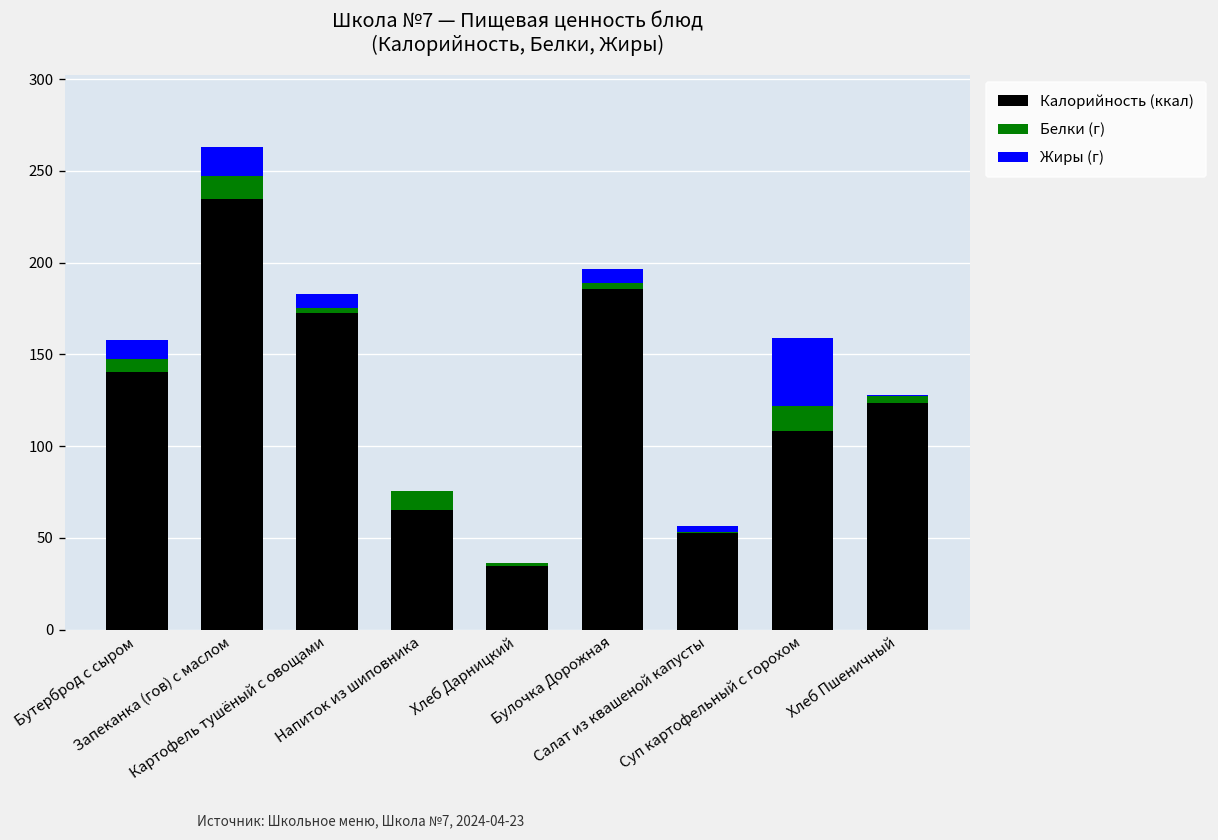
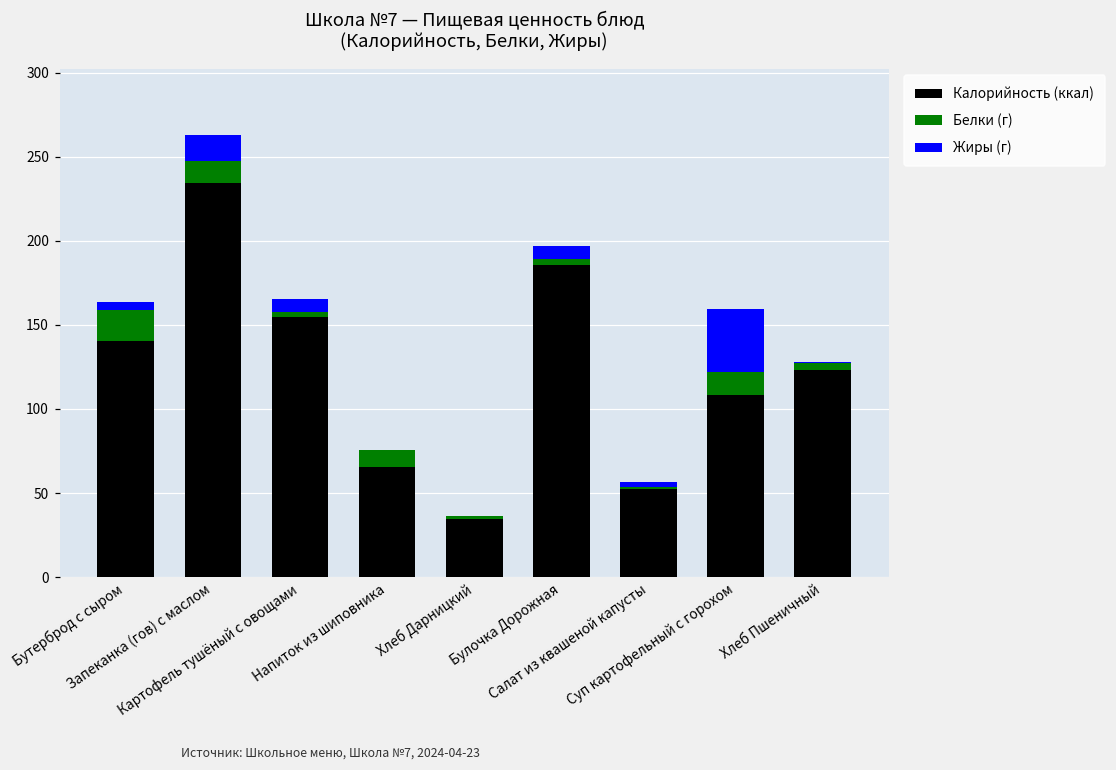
  {
    "Калорийность (ккал)": {
      "Бутерброд с сыром": 141,
      "Запеканка (гов) с маслом": 235,
-     "Картофель тушёный с овощами": 172,
+     "Картофель тушёный с овощами": 155,
      "Напиток из шиповника": 65,
      "Хлеб Дарницкий": 35,
      "Булочка Дорожная": 186,
      "Салат из квашеной капусты": 52,
      "Суп картофельный с горохом": 108,
      "Хлеб Пшеничный": 123
    },
    "Белки (г)": {
-     "Бутерброд с сыром": 7,
+     "Бутерброд с сыром": 19,
      "Запеканка (гов) с маслом": 13,
      "Картофель тушёный с овощами": 3,
      "Напиток из шиповника": 10,
      "Булочка Дорожная": 3,
      "Суп картофельный с горохом": 14,
      "Хлеб Пшеничный": 4
    },
    "Жиры (г)": {
-     "Бутерброд с сыром": 10,
+     "Бутерброд с сыром": 4,
      "Запеканка (гов) с маслом": 16,
      "Картофель тушёный с овощами": 8,
      "Булочка Дорожная": 8,
      "Салат из квашеной капусты": 3,
      "Суп картофельный с горохом": 37
    }
  }
